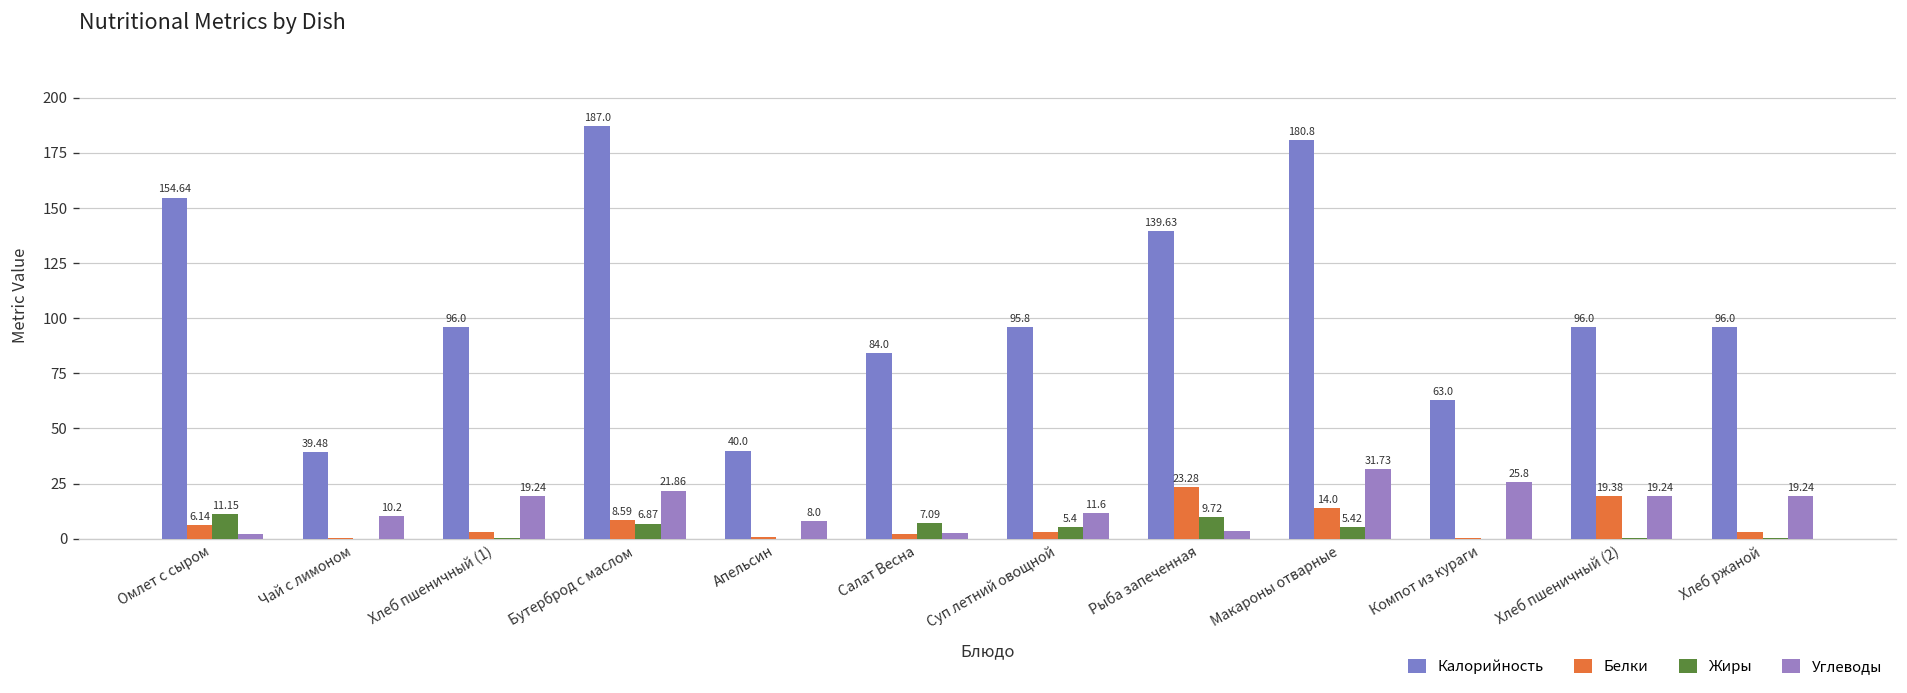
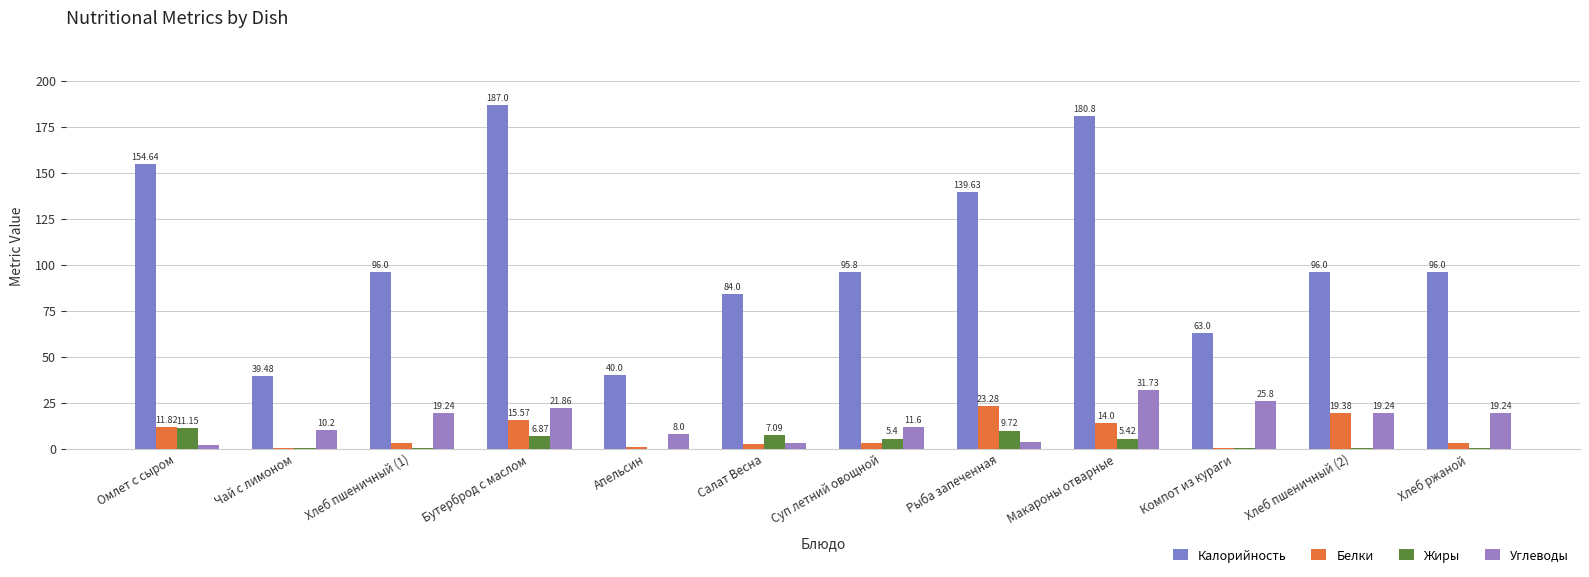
  {
    "Белки": {
-     "Омлет с сыром": 6.14,
-     "Бутерброд с маслом": 8.59,
+     "Омлет с сыром": 11.82,
+     "Бутерброд с маслом": 15.57,
      "Рыба запеченная": 23.28,
      "Макароны отварные": 14.0,
      "Хлеб пшеничный (2)": 19.38
    },
    "Жиры": {
      "Омлет с сыром": 11.15,
      "Бутерброд с маслом": 6.87,
      "Салат Весна": 7.09,
      "Суп летний овощной": 5.4,
      "Рыба запеченная": 9.72,
      "Макароны отварные": 5.42
    }
  }
